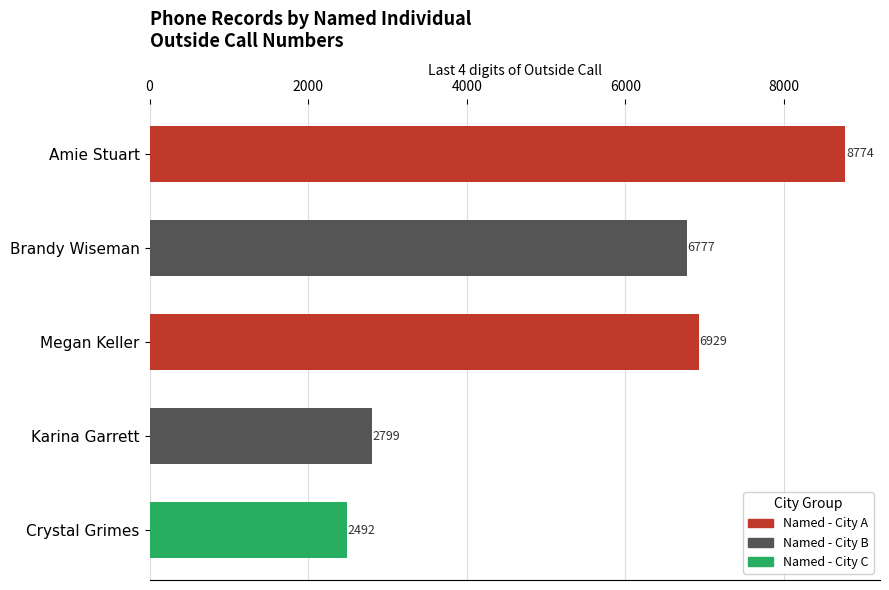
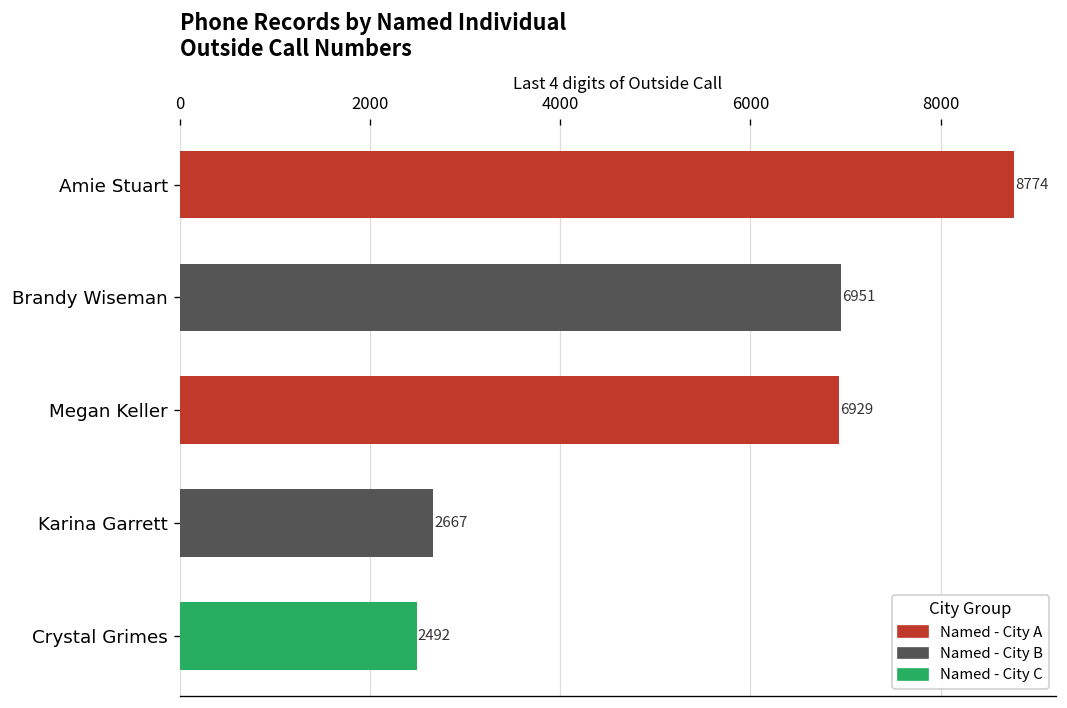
  {
    "Amie Stuart": 8774,
-   "Brandy Wiseman": 6777,
+   "Brandy Wiseman": 6951,
    "Megan Keller": 6929,
-   "Karina Garrett": 2799,
+   "Karina Garrett": 2667,
    "Crystal Grimes": 2492
  }
